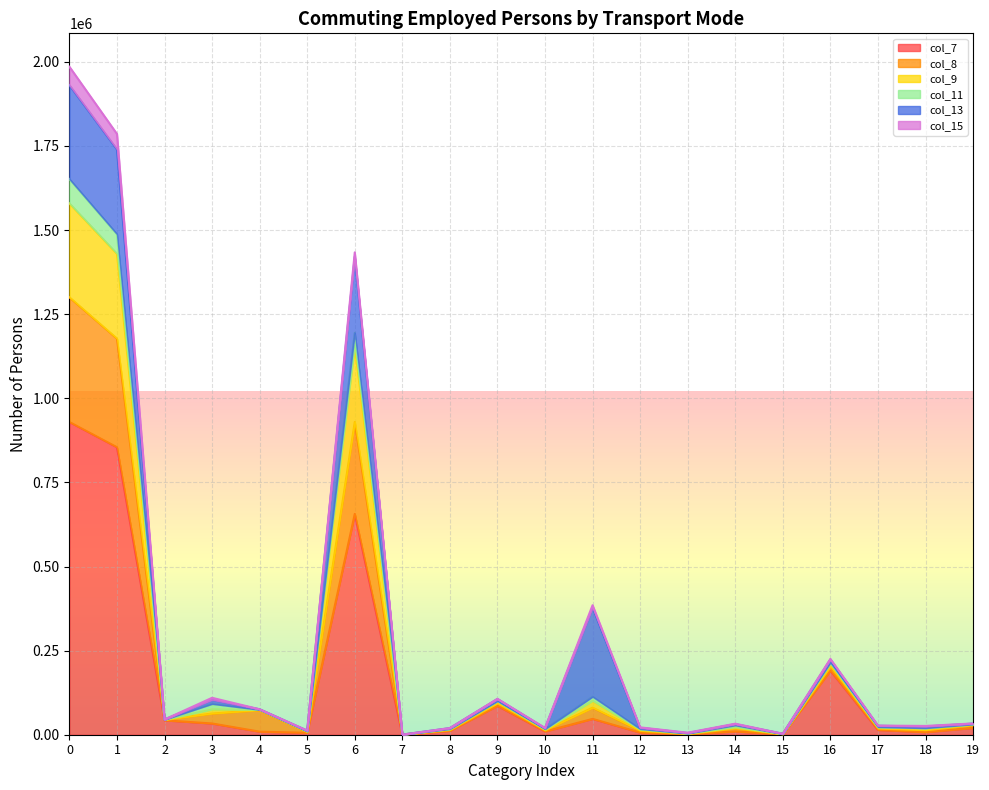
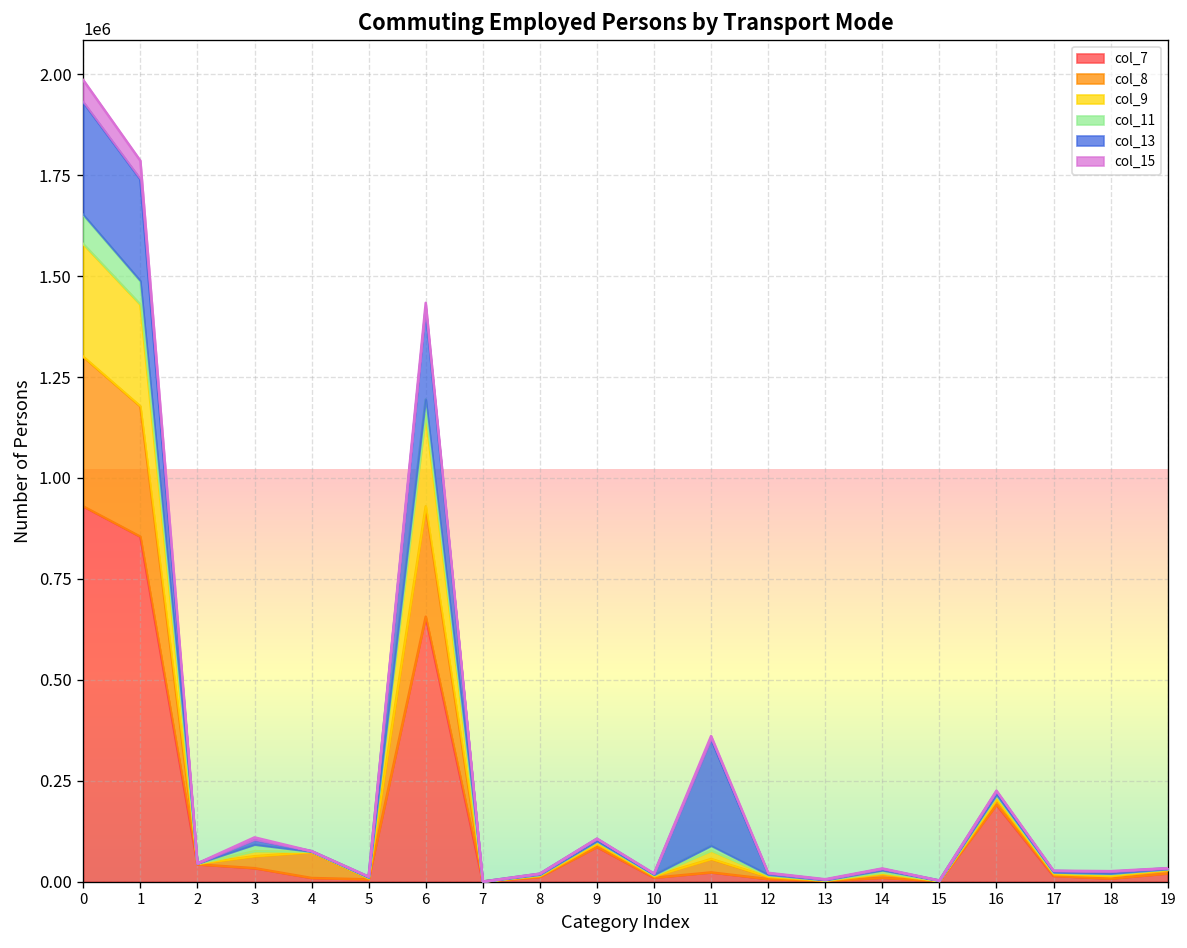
  {
    "col_7": {
      "0": 930000,
      "1": 850000,
      "3": 30000,
      "4": 10000,
      "6": 660000,
-     "11": 50000,
+     "11": 20000,
      "14": 10000,
      "16": 190000,
      "19": 20000
    },
    "col_8": {
      "0": 370000,
      "1": 320000,
      "3": 30000,
      "6": 270000,
      "11": 30000,
      "16": 10000
    },
    "col_9": {
      "0": 280000,
      "1": 250000,
      "3": 10000,
      "6": 230000,
      "11": 20000
    },
    "col_11": {
      "0": 70000,
      "1": 60000,
      "3": 20000,
      "6": 40000,
      "11": 10000
    },
    "col_13": {
      "0": 280000,
      "1": 250000,
      "6": 230000
    },
    "col_15": {
      "0": 50000,
      "1": 50000,
      "6": 10000
    }
  }
